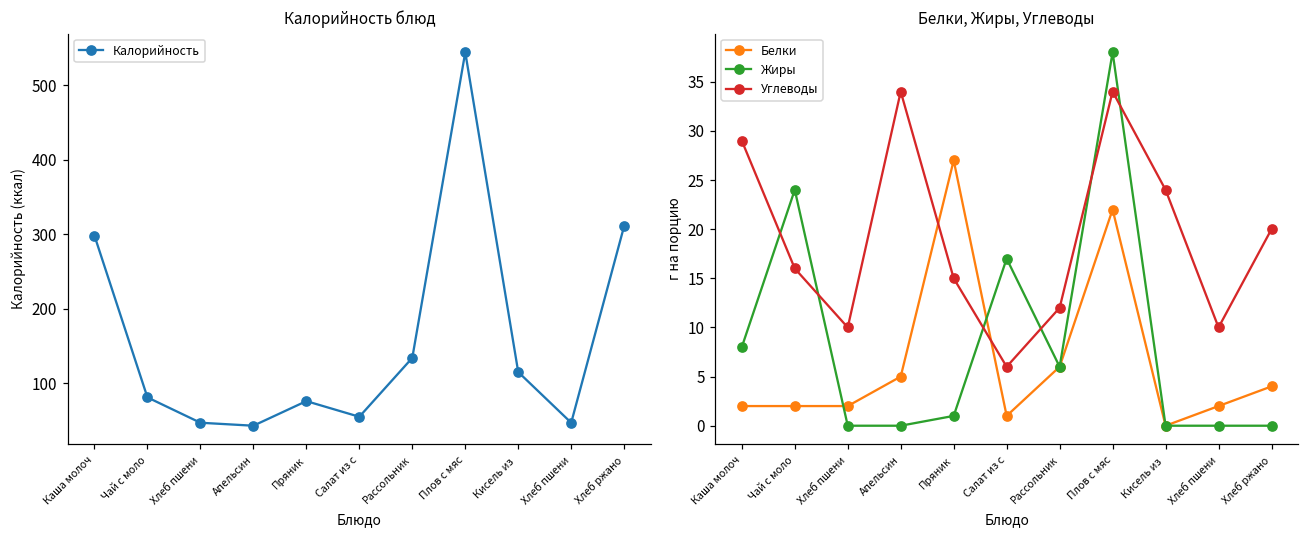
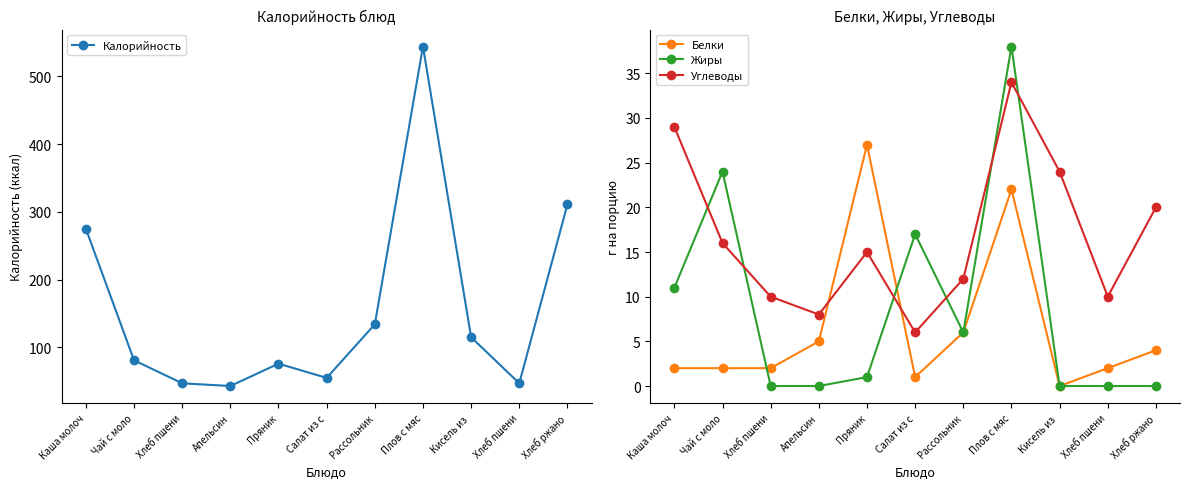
  {
    "Калорийность блюд": {
-     "Каша молоч": 300,
+     "Каша молоч": 280,
      "Чай с моло": 80,
      "Апельсин": 40,
      "Пряник": 80,
      "Салат из с": 60,
      "Рассольник": 130,
      "Плов с мяс": 540,
      "Кисель из": 120,
      "Хлеб ржано": 310
    },
    "Белки, Жиры, Углеводы": {
      "Белки": {
        "Каша молоч": 2,
        "Чай с моло": 2,
        "Апельсин": 5,
        "Пряник": 27,
        "Салат из с": 1,
        "Плов с мяс": 22,
        "Хлеб ржано": 4
      },
      "Жиры": {
-       "Каша молоч": 8,
+       "Каша молоч": 11,
        "Чай с моло": 24,
        "Апельсин": 0,
        "Пряник": 1,
        "Салат из с": 17,
        "Плов с мяс": 38,
        "Хлеб ржано": 0
      },
      "Углеводы": {
        "Каша молоч": 29,
        "Чай с моло": 16,
-       "Апельсин": 34,
+       "Апельсин": 8,
        "Пряник": 15,
        "Салат из с": 6,
        "Рассольник": 12,
        "Плов с мяс": 34,
        "Кисель из": 24,
        "Хлеб ржано": 20
      }
    }
  }
